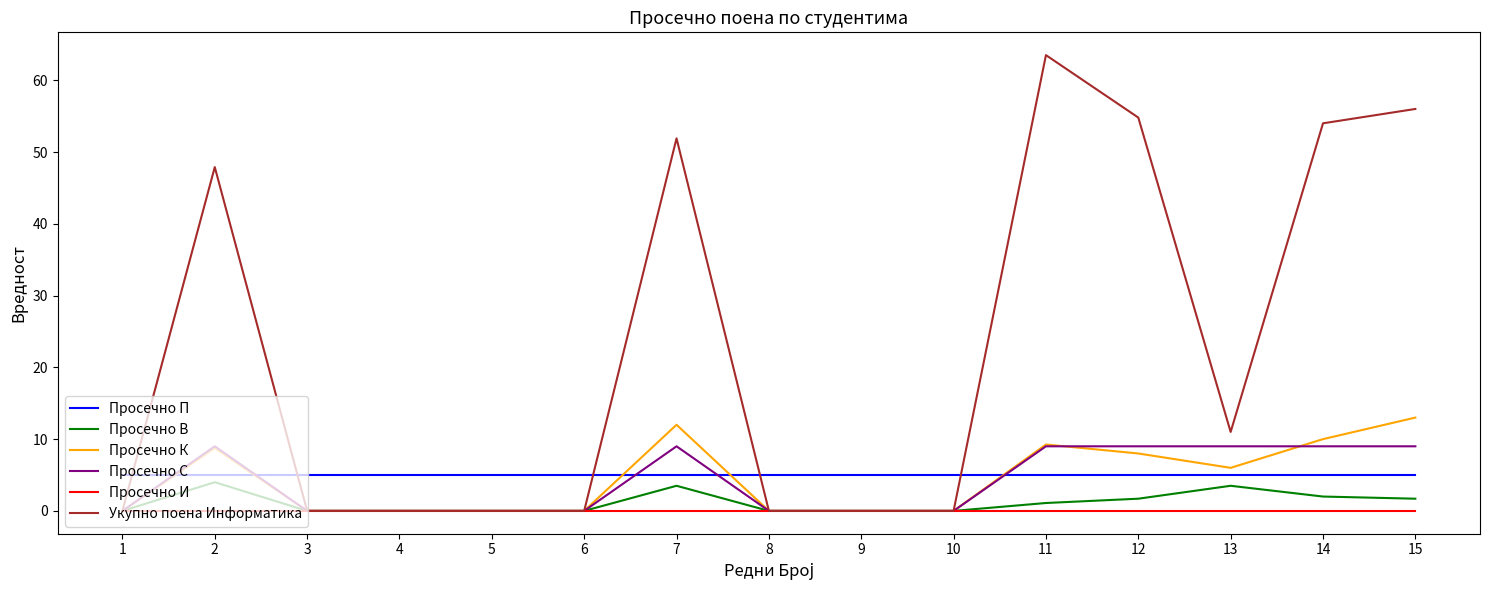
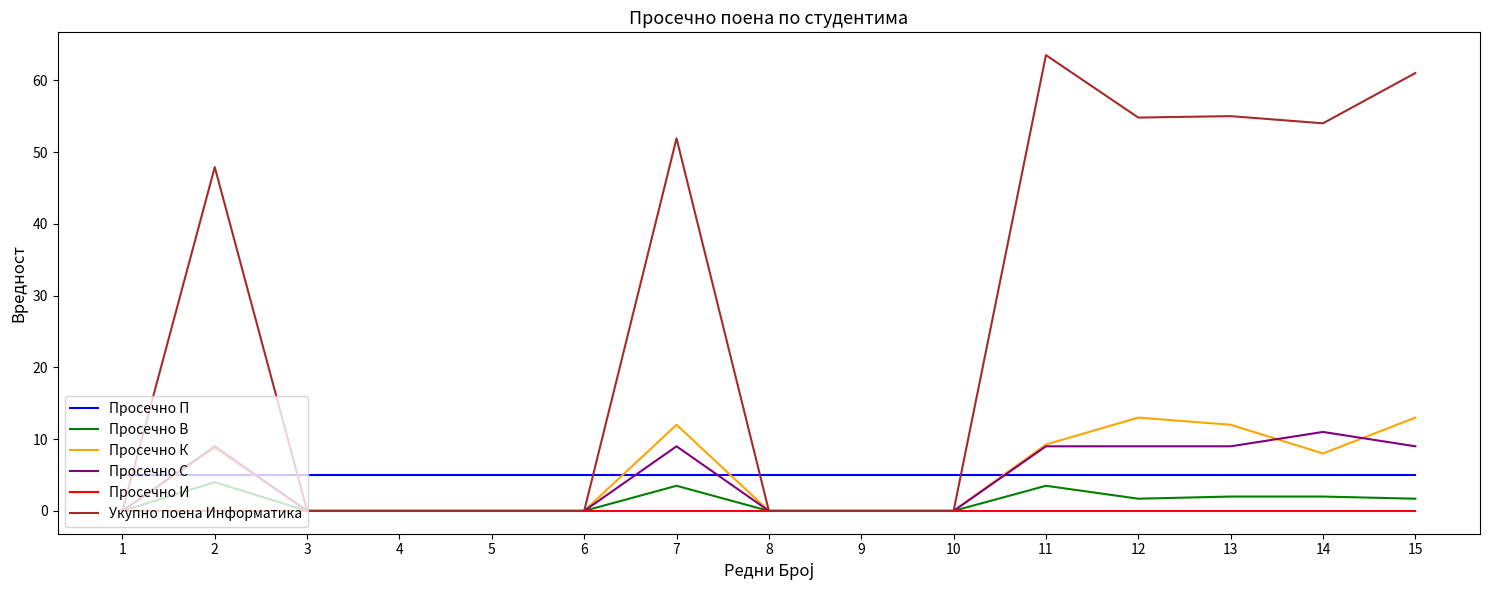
  {
    "Просечно П": {
      "4": 5,
      "5": 5,
      "6": 5,
      "7": 5,
      "8": 5,
      "9": 5,
      "10": 5,
      "11": 5,
      "12": 5,
      "13": 5,
      "14": 5,
      "15": 5
    },
    "Просечно В": {
      "7": 4,
-     "11": 1,
+     "11": 4,
      "12": 2,
-     "13": 4,
+     "13": 2,
      "14": 2,
      "15": 2
    },
    "Просечно К": {
      "7": 12,
-     "12": 8,
-     "13": 6,
-     "14": 10,
+     "12": 13,
+     "13": 12,
+     "14": 8,
      "15": 13
    },
    "Просечно С": {
      "7": 9,
      "12": 9,
      "13": 9,
-     "14": 9,
+     "14": 11,
      "15": 9
    },
    "Просечно И": {
      "7": 0,
      "11": 0,
      "12": 0,
      "13": 0,
      "14": 0,
      "15": 0
    },
    "Укупно поена Информатика": {
      "2": 48,
      "7": 52,
      "11": 64,
      "12": 55,
-     "13": 11,
+     "13": 55,
      "14": 54,
-     "15": 56
+     "15": 61
    }
  }
